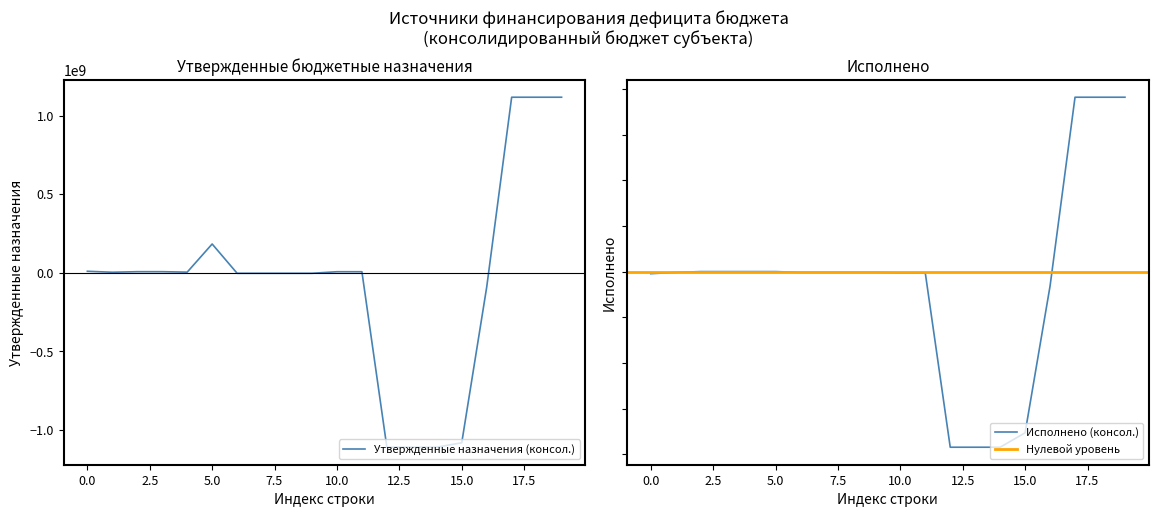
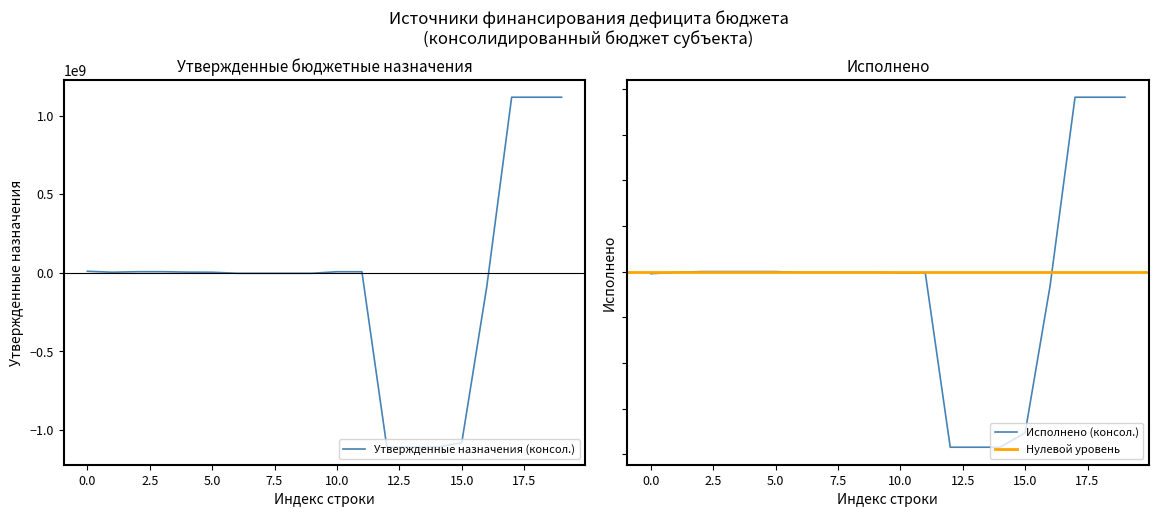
  {
    "Утвержденные бюджетные назначения": {
      "0.0": 10000000,
-     "5.0": 180000000,
+     "5.0": 0,
      "10.0": 10000000
    }
  }
